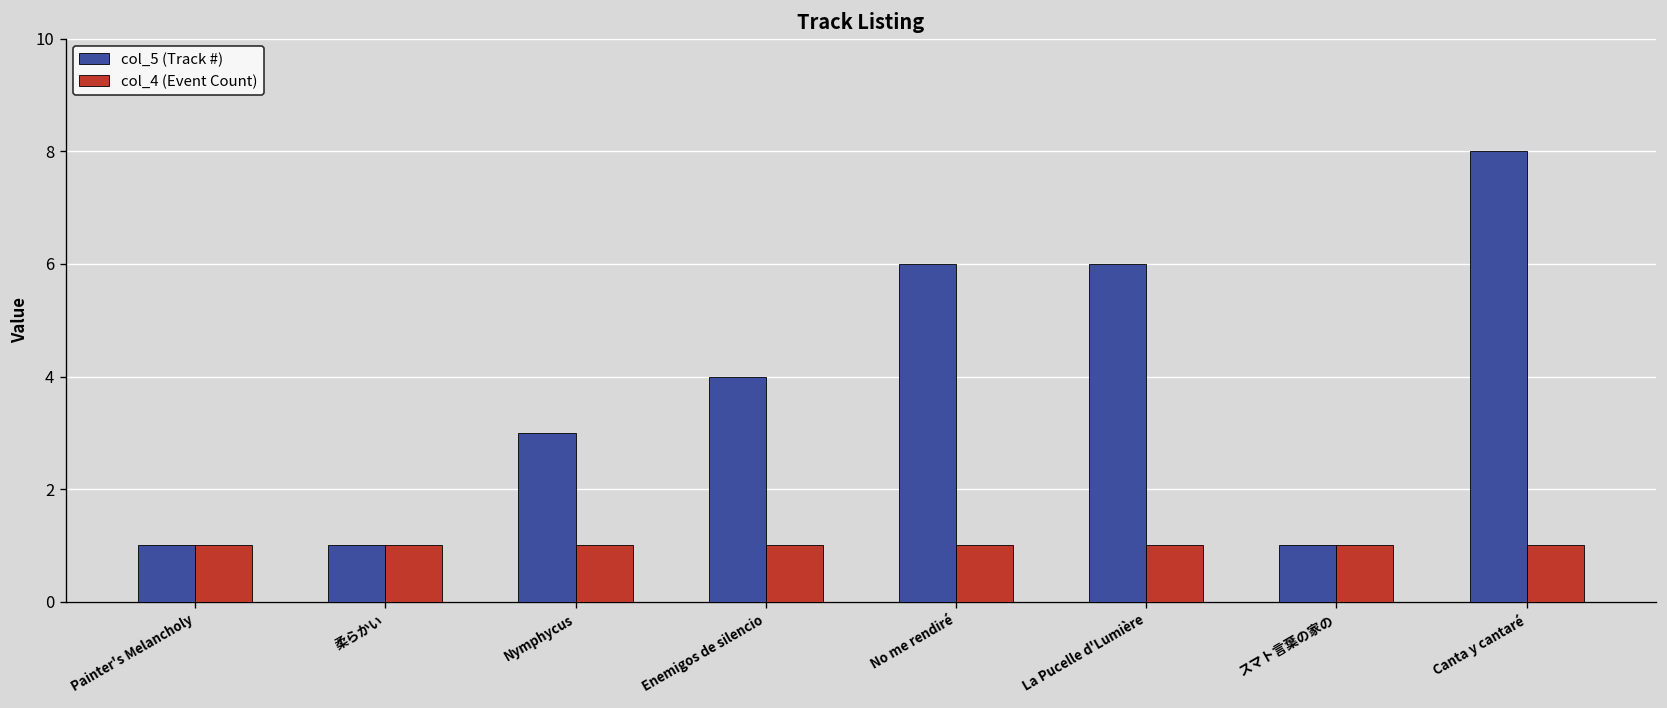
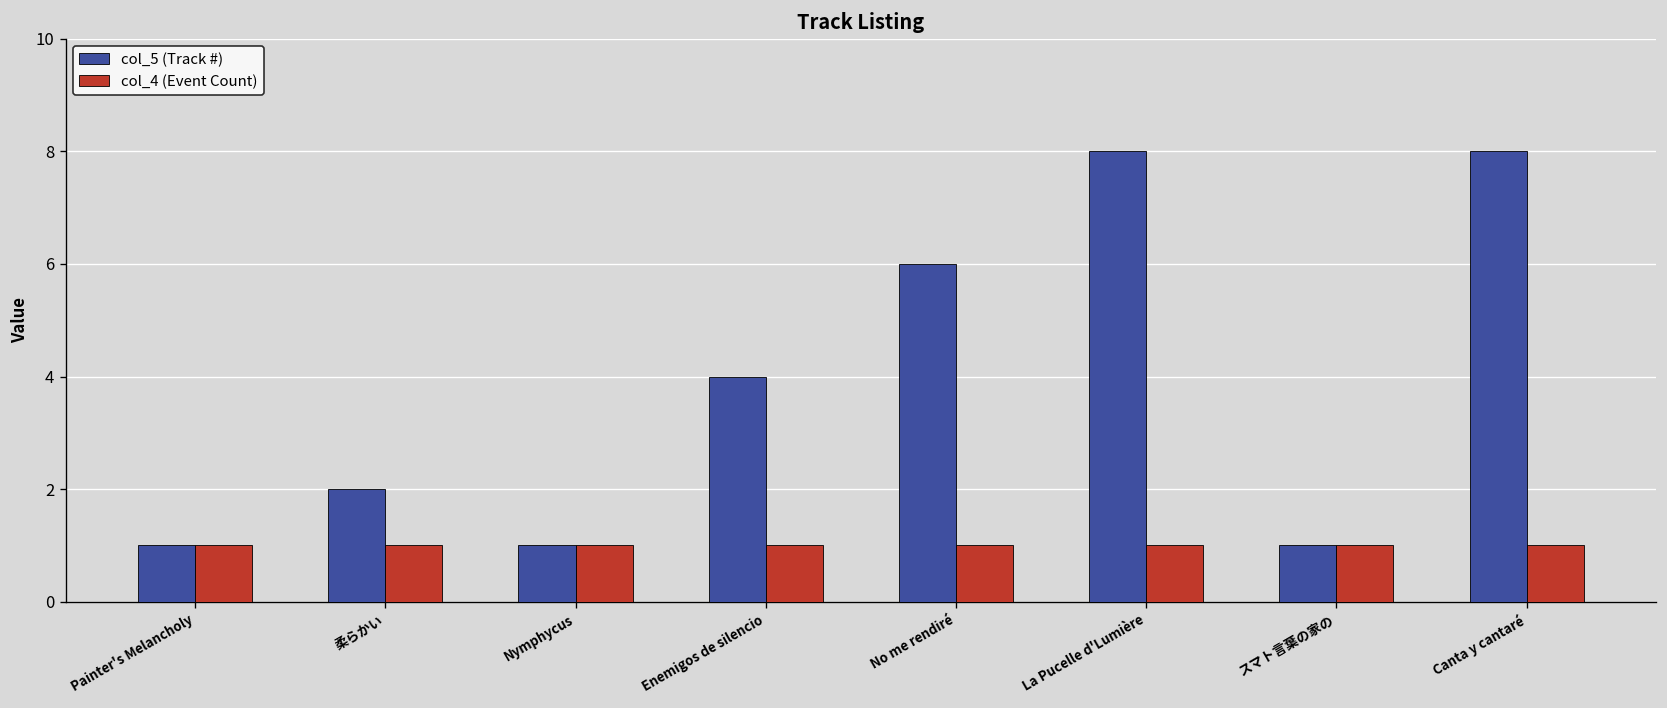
  {
    "col_5 (Track #)": {
      "Painter's Melancholy": 1,
-     "柔らかい": 1,
-     "Nymphycus": 3,
+     "柔らかい": 2,
+     "Nymphycus": 1,
      "Enemigos de silencio": 4,
      "No me rendiré": 6,
-     "La Pucelle d'Lumière": 6,
+     "La Pucelle d'Lumière": 8,
      "スマト言葉の家の": 1,
      "Canta y cantaré": 8
    },
    "col_4 (Event Count)": {
      "Painter's Melancholy": 1,
      "柔らかい": 1,
      "Nymphycus": 1,
      "Enemigos de silencio": 1,
      "No me rendiré": 1,
      "La Pucelle d'Lumière": 1,
      "スマト言葉の家の": 1,
      "Canta y cantaré": 1
    }
  }
